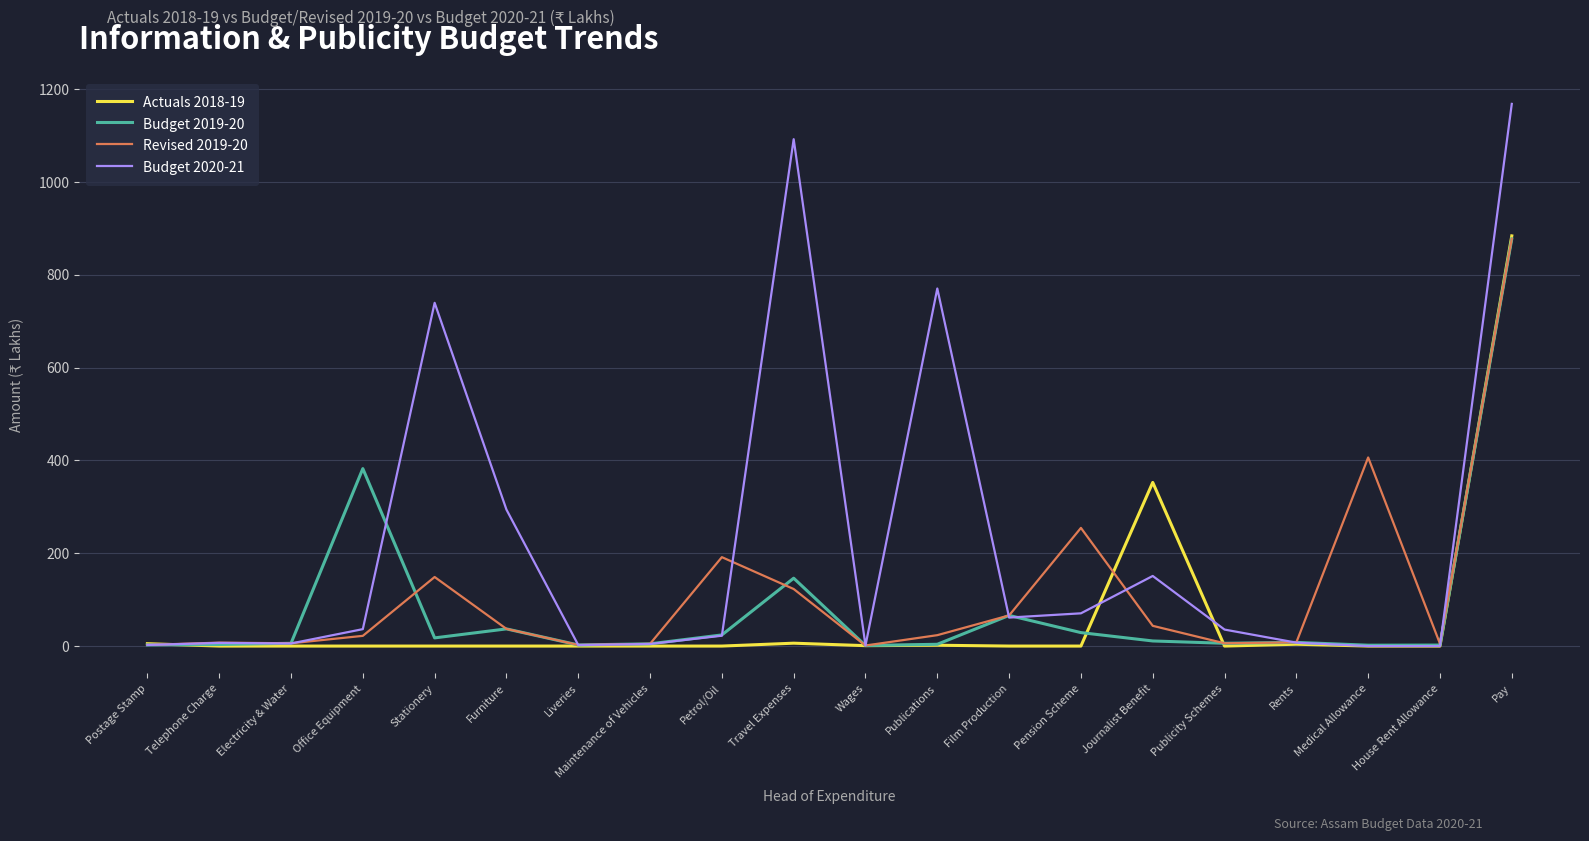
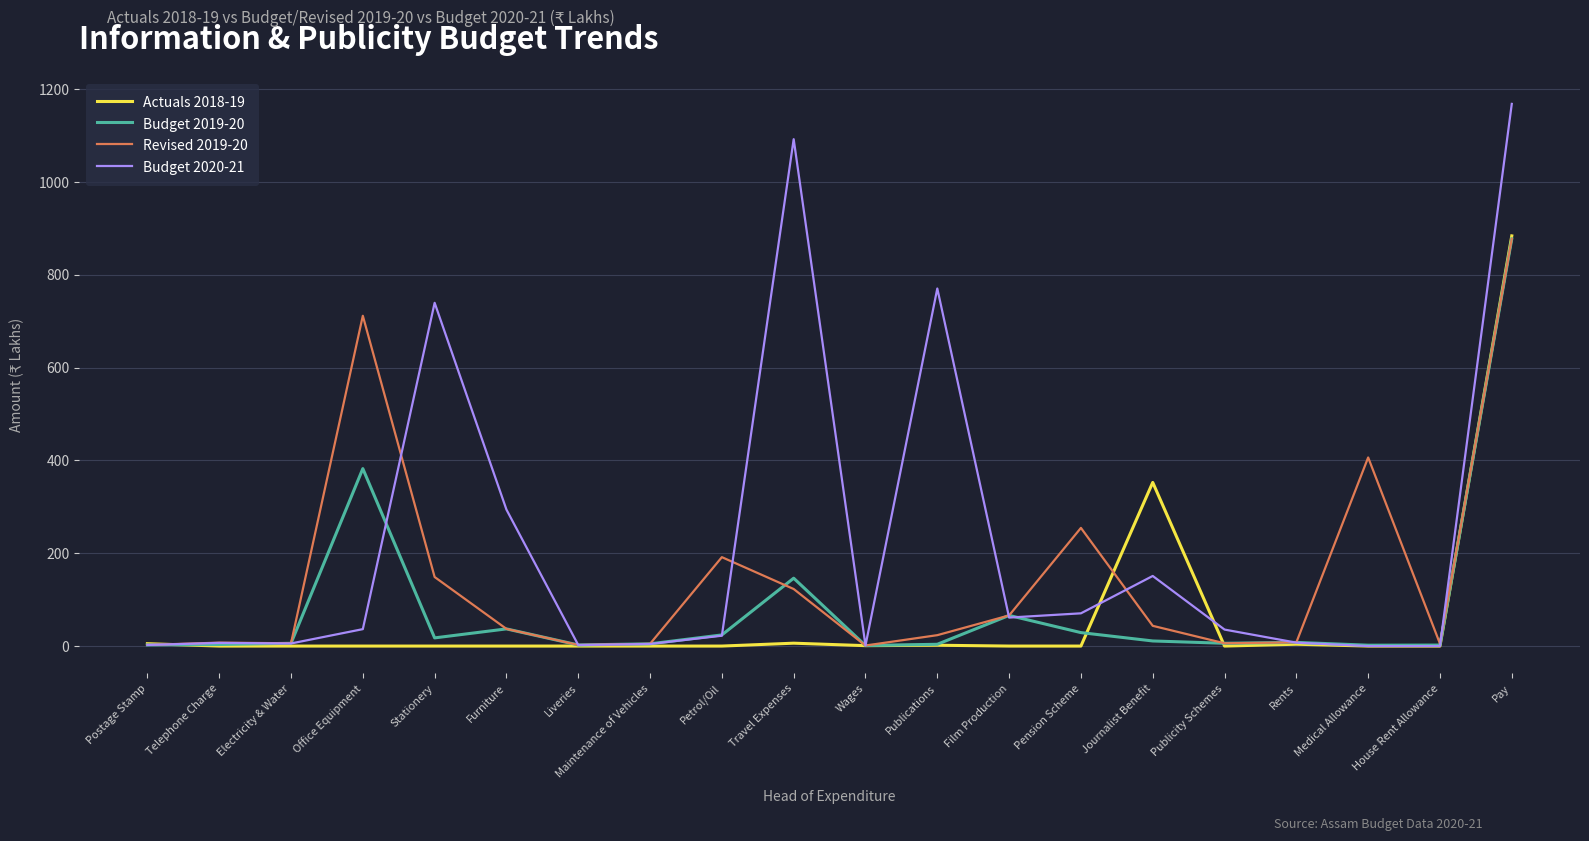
  {
    "Actuals 2018-19": {
      "Electricity & Water": 0,
      "Office Equipment": 0,
      "Stationery": 0,
      "Furniture": 0,
      "Petrol/Oil": 0,
      "Travel Expenses": 10,
      "Film Production": 0,
      "Pension Scheme": 0,
      "Journalist Benefit": 350,
      "Publicity Schemes": 0,
      "Pay": 880
    },
    "Budget 2019-20": {
      "Office Equipment": 380,
      "Stationery": 20,
      "Travel Expenses": 150,
      "Pension Scheme": 30,
      "Journalist Benefit": 10
    },
    "Revised 2019-20": {
-     "Office Equipment": 20,
+     "Office Equipment": 710,
      "Stationery": 150,
      "Petrol/Oil": 190,
      "Travel Expenses": 120,
      "Publications": 20,
      "Pension Scheme": 250,
      "Journalist Benefit": 40,
      "Medical Allowance": 410
    },
    "Budget 2020-21": {
      "Office Equipment": 40,
      "Stationery": 740,
      "Furniture": 290,
      "Travel Expenses": 1090,
      "Publications": 770,
      "Pension Scheme": 70,
      "Journalist Benefit": 150,
      "Publicity Schemes": 40,
      "Pay": 1170
    }
  }
